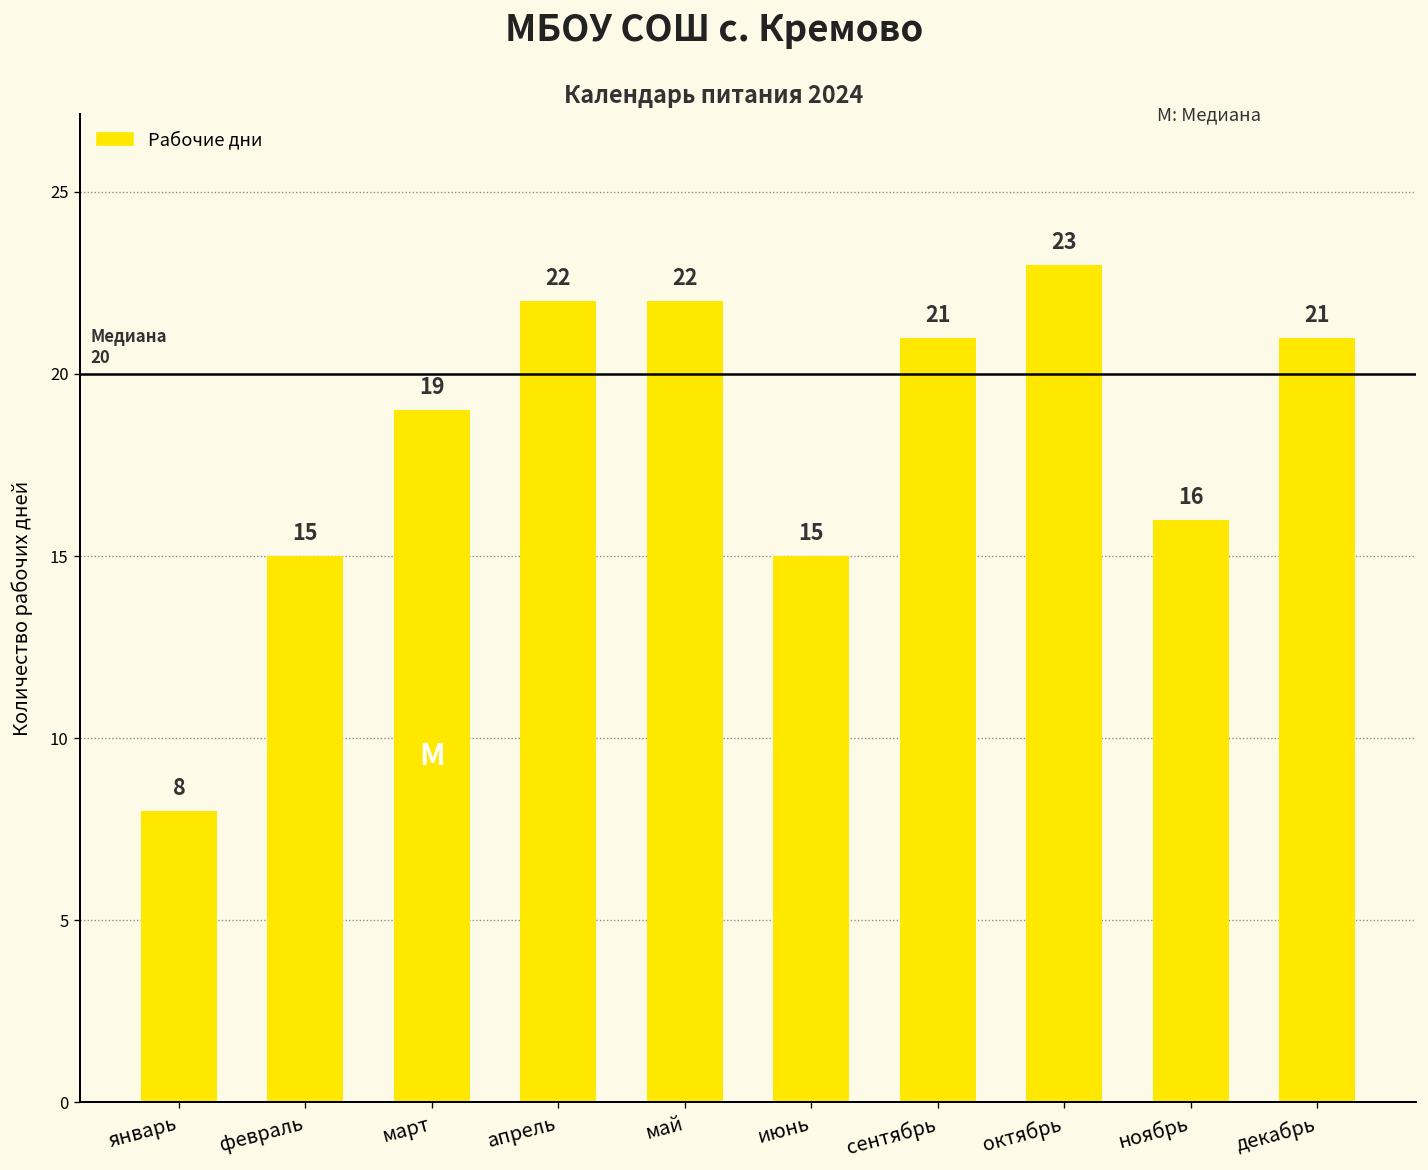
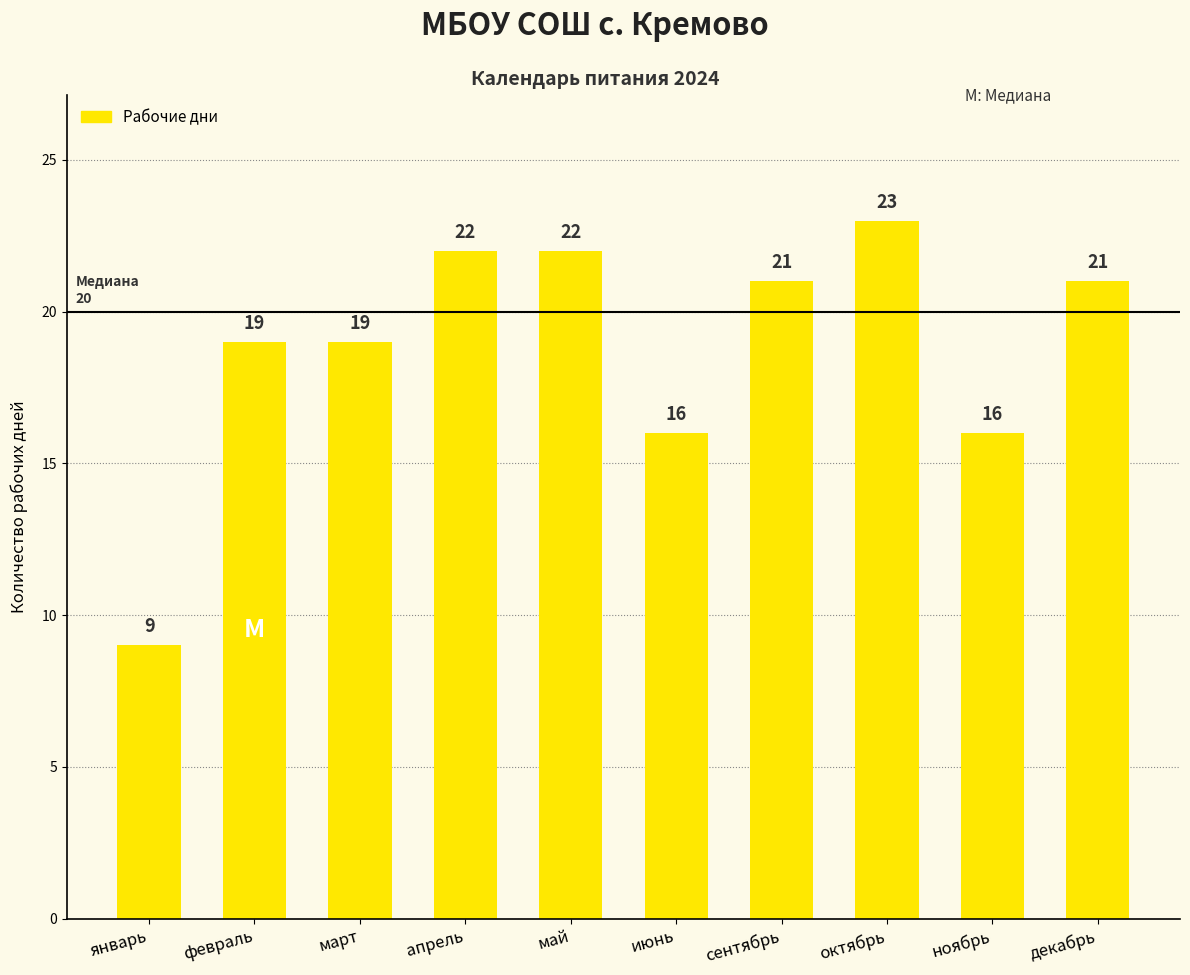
  {
-   "январь": 8,
-   "февраль": 15,
+   "январь": 9,
+   "февраль": 19,
    "март": 19,
    "апрель": 22,
    "май": 22,
-   "июнь": 15,
+   "июнь": 16,
    "сентябрь": 21,
    "октябрь": 23,
    "ноябрь": 16,
    "декабрь": 21
  }
